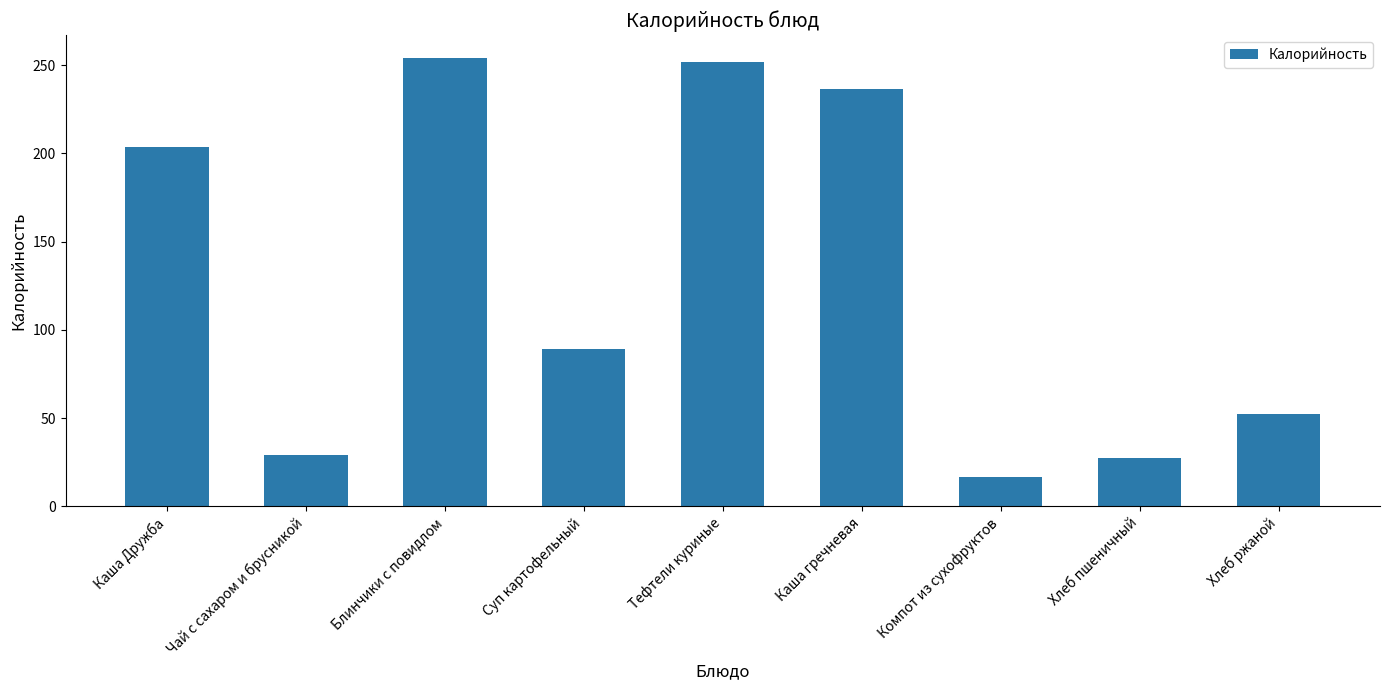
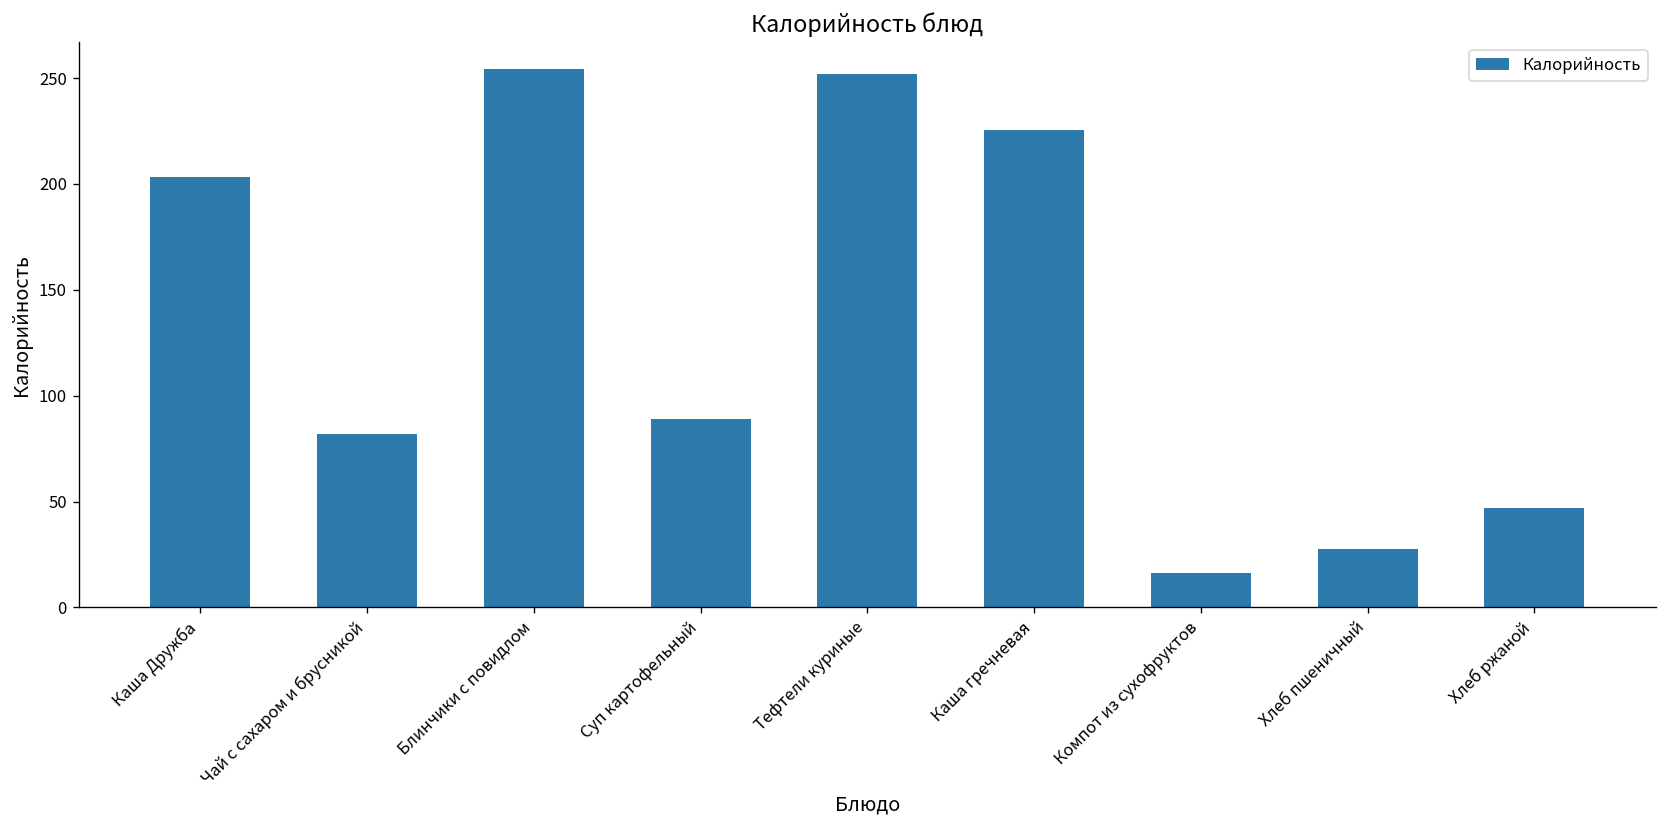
  {
    "Каша Дружба": 204,
-   "Чай с сахаром и брусникой": 29,
+   "Чай с сахаром и брусникой": 82,
    "Блинчики с повидлом": 254,
    "Суп картофельный": 89,
    "Тефтели куриные": 252,
-   "Каша гречневая": 237,
+   "Каша гречневая": 226,
    "Компот из сухофруктов": 16,
    "Хлеб пшеничный": 27,
-   "Хлеб ржаной": 52
+   "Хлеб ржаной": 47
  }
